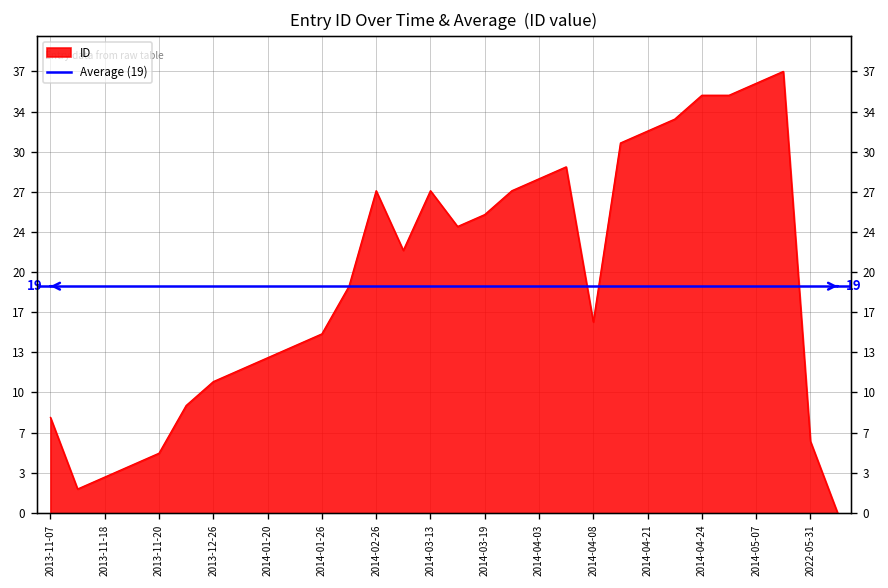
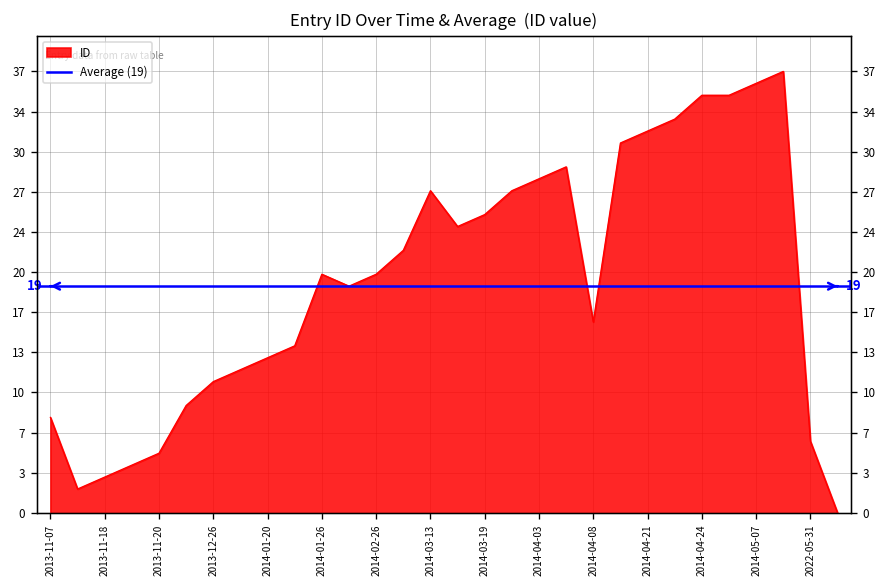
  {
    "2013-11-07": 8,
    "2013-11-18": 3,
    "2013-11-20": 5,
    "2013-12-26": 11,
    "2014-01-20": 13,
-   "2014-01-26": 15,
-   "2014-02-26": 27,
+   "2014-01-26": 20,
+   "2014-02-26": 20,
    "2014-03-13": 27,
    "2014-03-19": 25,
    "2014-04-03": 28,
    "2014-04-08": 16,
    "2014-04-21": 32,
    "2014-04-24": 35,
    "2014-05-07": 36,
    "2022-05-31": 6
  }
